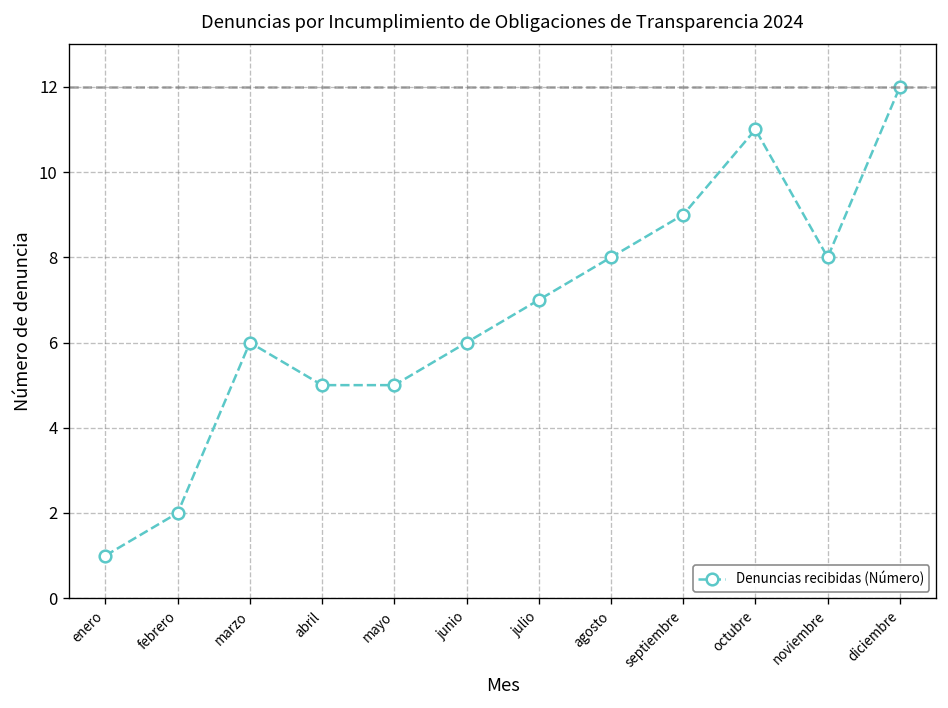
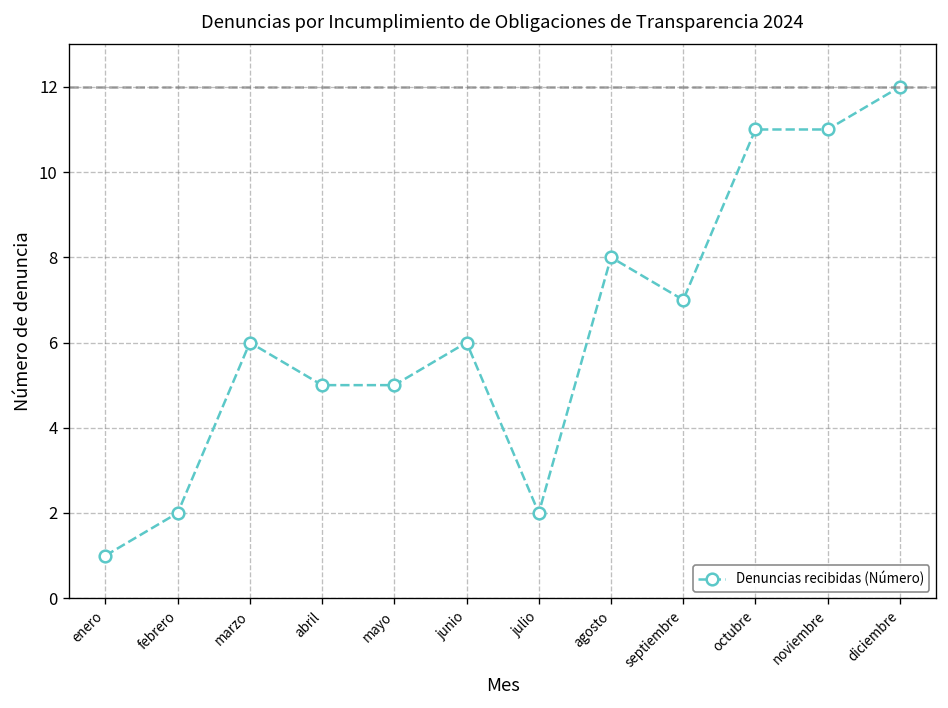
  {
    "enero": 1,
    "febrero": 2,
    "marzo": 6,
    "abril": 5,
    "mayo": 5,
    "junio": 6,
-   "julio": 7,
+   "julio": 2,
    "agosto": 8,
-   "septiembre": 9,
+   "septiembre": 7,
    "octubre": 11,
-   "noviembre": 8,
+   "noviembre": 11,
    "diciembre": 12
  }
